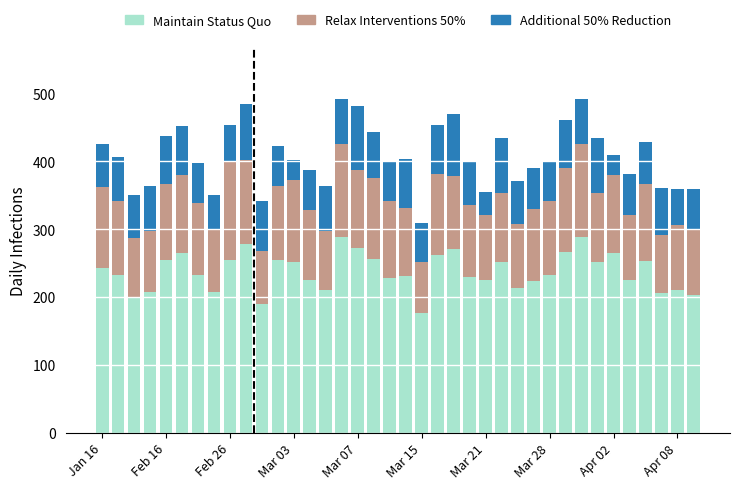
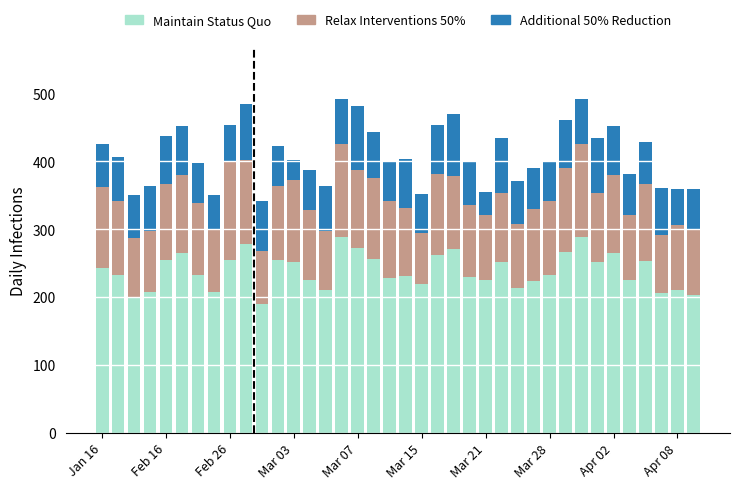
  {
    "Maintain Status Quo": {
      "Jan 16": 240,
      "Feb 16": 250,
      "Feb 26": 250,
      "Mar 03": 250,
      "Mar 07": 270,
-     "Mar 15": 180,
+     "Mar 15": 220,
      "Mar 21": 230,
      "Mar 28": 230,
      "Apr 02": 270,
      "Apr 08": 210
    },
    "Relax Interventions 50%": {
      "Jan 16": 120,
      "Feb 16": 110,
      "Feb 26": 150,
      "Mar 03": 120,
      "Mar 07": 120,
      "Mar 15": 80,
      "Mar 21": 100,
      "Mar 28": 110,
      "Apr 02": 120,
      "Apr 08": 100
    },
    "Additional 50% Reduction": {
      "Jan 16": 60,
      "Feb 16": 70,
      "Feb 26": 50,
      "Mar 03": 30,
      "Mar 07": 90,
      "Mar 15": 60,
      "Mar 21": 30,
      "Mar 28": 60,
-     "Apr 02": 30,
+     "Apr 02": 70,
      "Apr 08": 50
    }
  }
